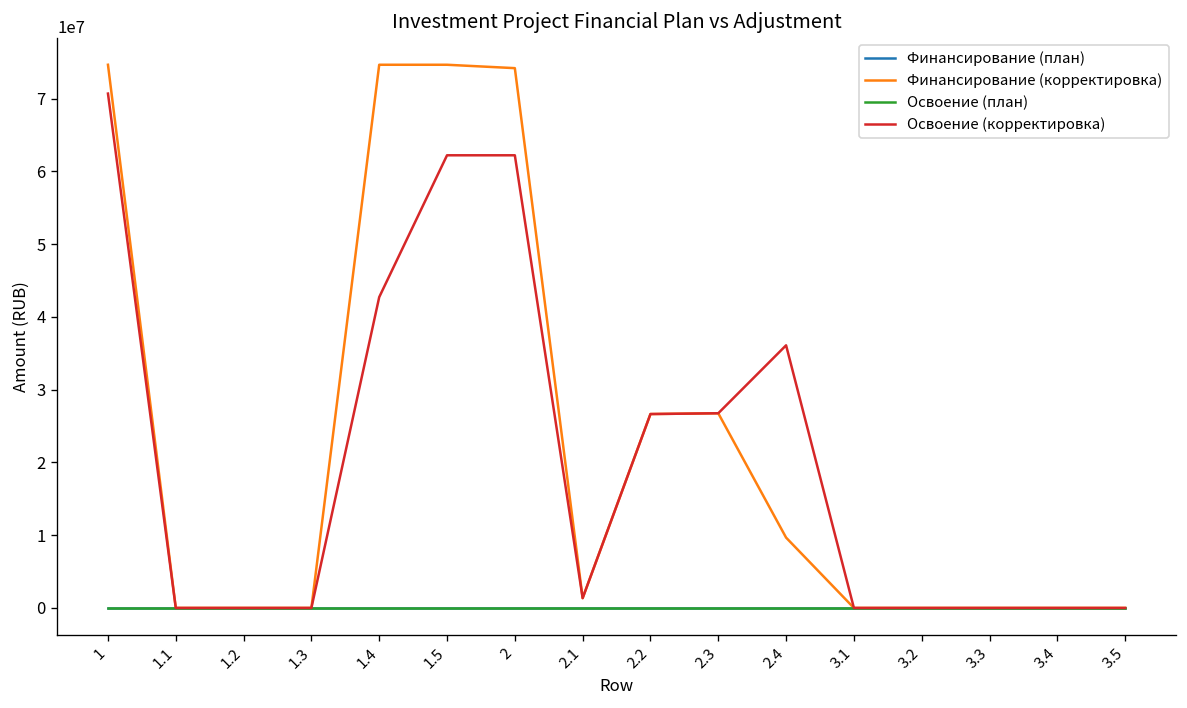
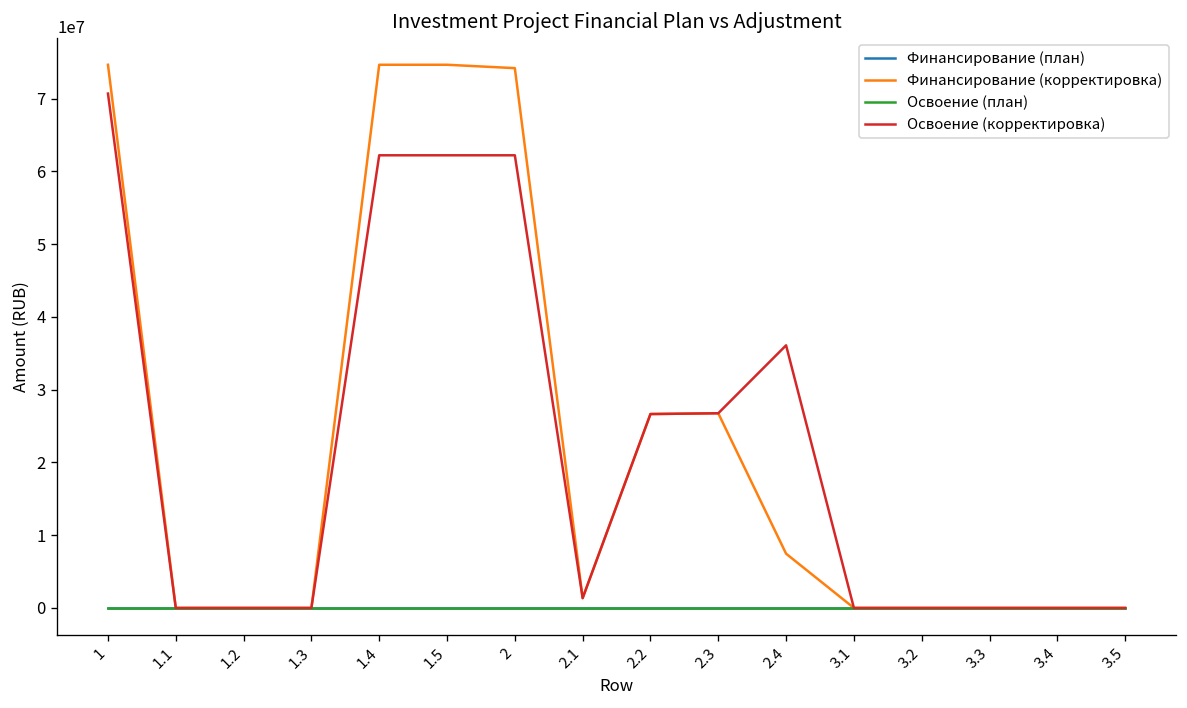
  {
    "Освоение (план)": {
      "1": 0,
      "1.4": 0,
      "1.5": 0,
      "2": 0,
      "2.1": 0,
      "2.2": 0,
      "2.3": 0,
      "2.4": 0
    },
    "Финансирование (корректировка)": {
      "1": 75000000,
      "1.4": 75000000,
      "1.5": 75000000,
      "2": 74000000,
-     "2.4": 10000000
+     "2.4": 7000000
    },
    "Освоение (корректировка)": {
      "1": 71000000,
-     "1.4": 43000000,
+     "1.4": 62000000,
      "1.5": 62000000,
      "2": 62000000,
      "2.4": 36000000
    }
  }
